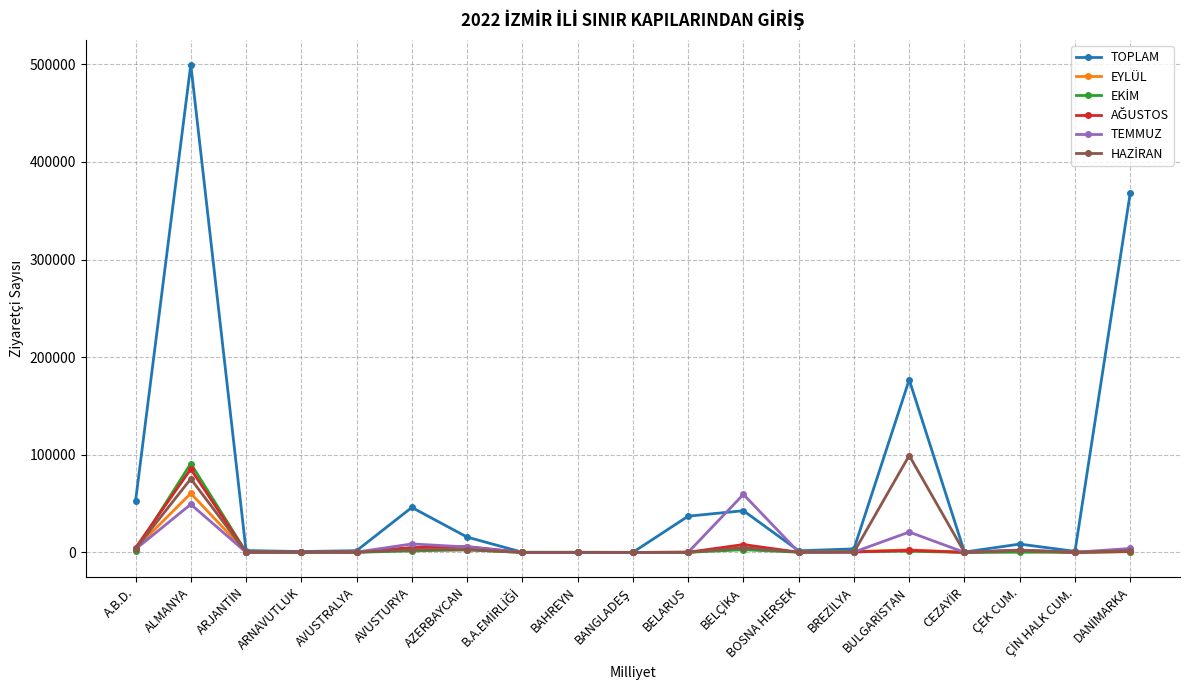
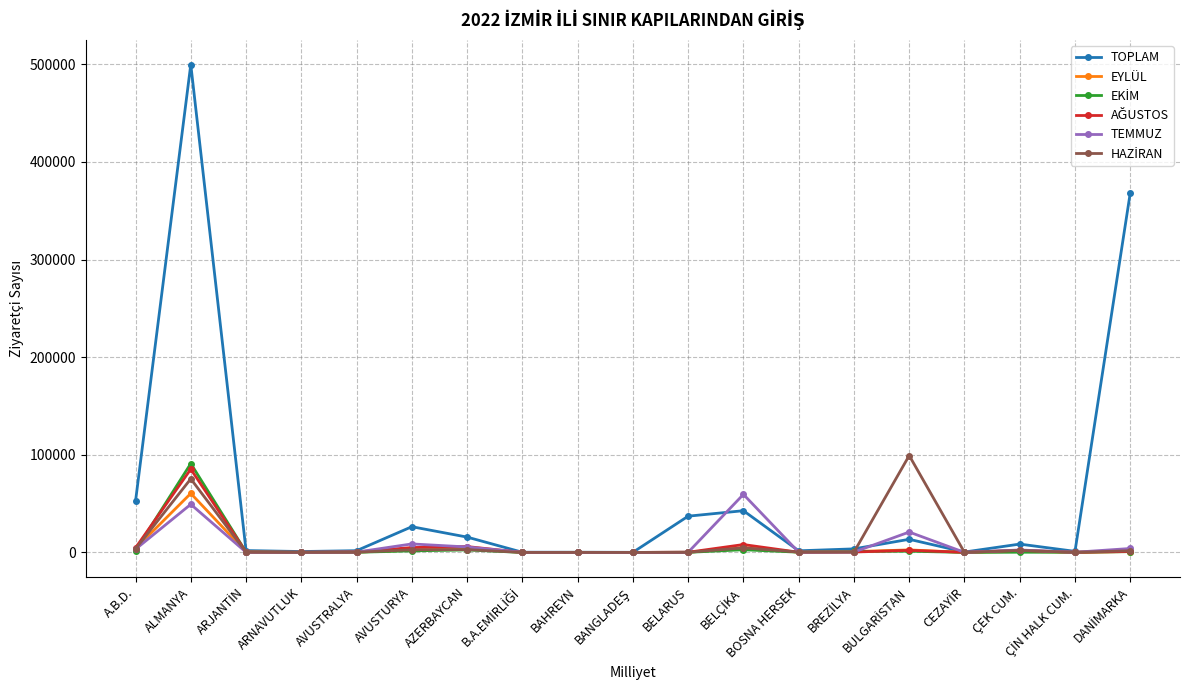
  {
    "TOPLAM": {
      "A.B.D.": 50000,
      "ALMANYA": 500000,
-     "AVUSTURYA": 50000,
+     "AVUSTURYA": 30000,
      "AZERBAYCAN": 20000,
      "BELARUS": 40000,
      "BELÇİKA": 40000,
      "BREZİLYA": 0,
-     "BULGARİSTAN": 180000,
+     "BULGARİSTAN": 10000,
      "ÇEK CUM.": 10000,
      "DANİMARKA": 370000
    },
    "EYLÜL": {
      "ALMANYA": 60000
    },
    "EKİM": {
      "ALMANYA": 90000
    },
    "AĞUSTOS": {
      "ALMANYA": 90000,
      "BELÇİKA": 10000
    },
    "TEMMUZ": {
      "ALMANYA": 50000,
      "AVUSTURYA": 10000,
      "BELÇİKA": 60000,
      "BULGARİSTAN": 20000
    },
    "HAZİRAN": {
      "ALMANYA": 80000,
      "BULGARİSTAN": 100000
    }
  }
